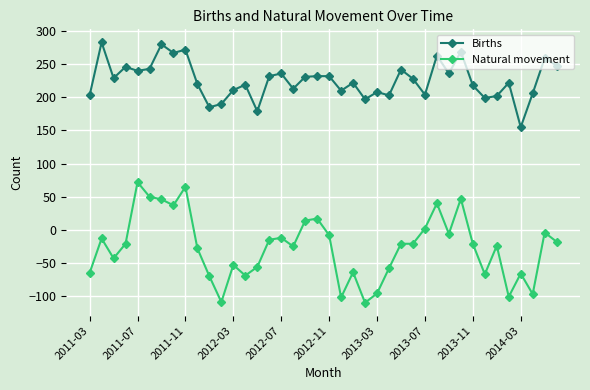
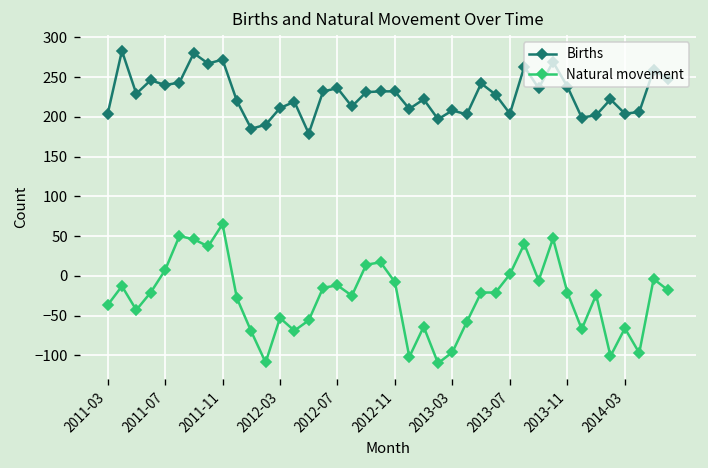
  {
    "Births": {
      "2011-03": 200,
      "2011-07": 240,
      "2011-11": 270,
      "2012-03": 210,
      "2012-07": 240,
      "2012-11": 230,
      "2013-03": 210,
      "2013-07": 200,
-     "2013-11": 220,
-     "2014-03": 160
+     "2013-11": 240,
+     "2014-03": 200
    },
    "Natural movement": {
-     "2011-03": -70,
-     "2011-07": 70,
+     "2011-03": -40,
+     "2011-07": 10,
      "2011-11": 70,
      "2012-03": -50,
      "2012-07": -10,
      "2012-11": -10,
      "2013-03": -100,
      "2013-07": 0,
      "2013-11": -20,
      "2014-03": -70
    }
  }
